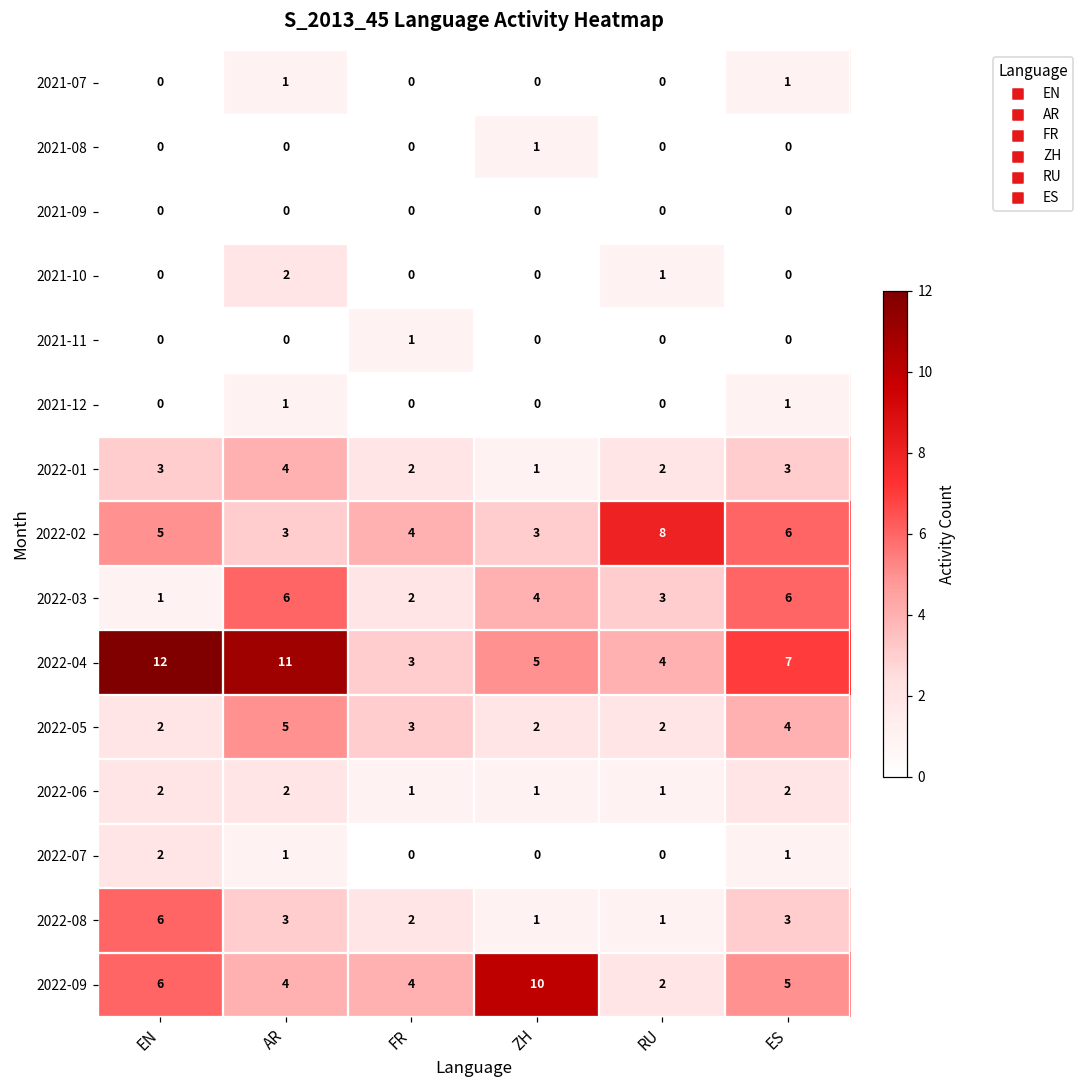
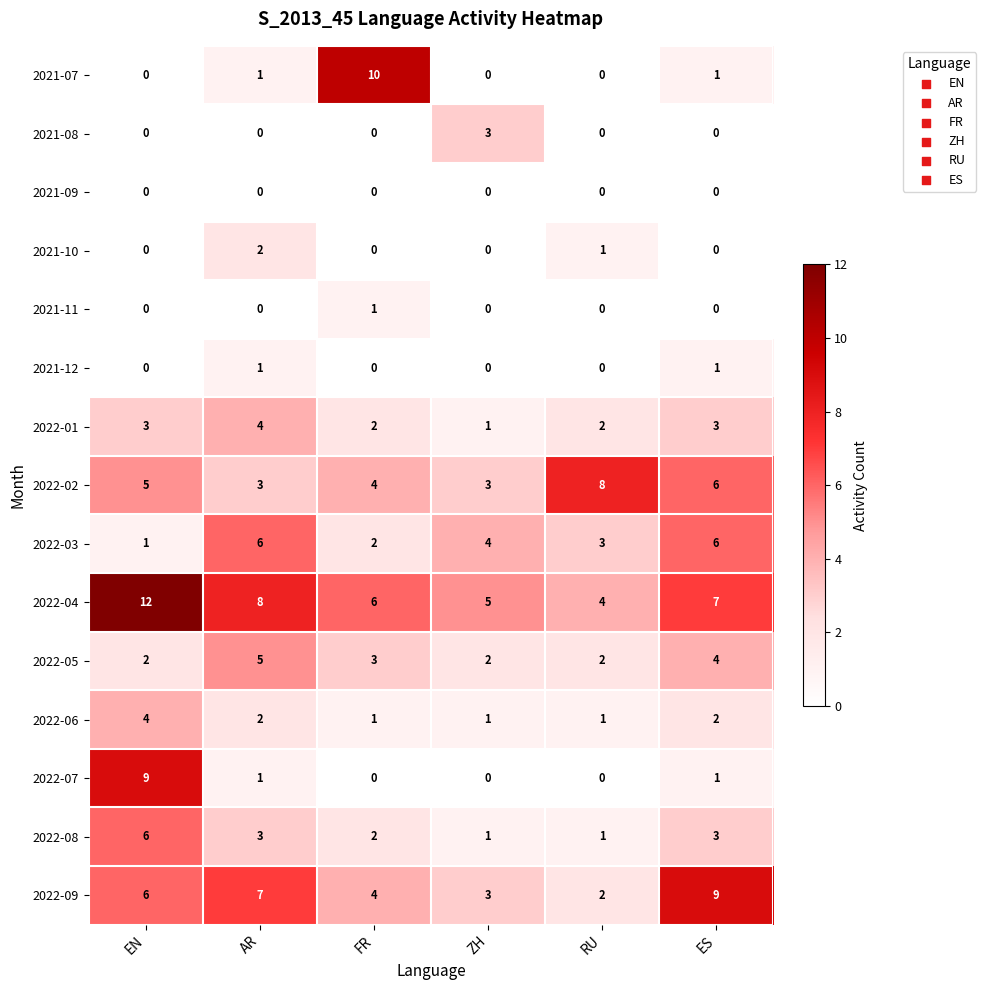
  {
    "2021-07": {
      "EN": 0,
      "AR": 1,
-     "FR": 0,
+     "FR": 10,
      "ZH": 0,
      "RU": 0,
      "ES": 1
    },
    "2021-08": {
      "EN": 0,
      "AR": 0,
      "FR": 0,
-     "ZH": 1,
+     "ZH": 3,
      "RU": 0,
      "ES": 0
    },
    "2021-09": {
      "EN": 0,
      "AR": 0,
      "FR": 0,
      "ZH": 0,
      "RU": 0,
      "ES": 0
    },
    "2021-10": {
      "EN": 0,
      "AR": 2,
      "FR": 0,
      "ZH": 0,
      "RU": 1,
      "ES": 0
    },
    "2021-11": {
      "EN": 0,
      "AR": 0,
      "FR": 1,
      "ZH": 0,
      "RU": 0,
      "ES": 0
    },
    "2021-12": {
      "EN": 0,
      "AR": 1,
      "FR": 0,
      "ZH": 0,
      "RU": 0,
      "ES": 1
    },
    "2022-01": {
      "EN": 3,
      "AR": 4,
      "FR": 2,
      "ZH": 1,
      "RU": 2,
      "ES": 3
    },
    "2022-02": {
      "EN": 5,
      "AR": 3,
      "FR": 4,
      "ZH": 3,
      "RU": 8,
      "ES": 6
    },
    "2022-03": {
      "EN": 1,
      "AR": 6,
      "FR": 2,
      "ZH": 4,
      "RU": 3,
      "ES": 6
    },
    "2022-04": {
      "EN": 12,
-     "AR": 11,
-     "FR": 3,
+     "AR": 8,
+     "FR": 6,
      "ZH": 5,
      "RU": 4,
      "ES": 7
    },
    "2022-05": {
      "EN": 2,
      "AR": 5,
      "FR": 3,
      "ZH": 2,
      "RU": 2,
      "ES": 4
    },
    "2022-06": {
-     "EN": 2,
+     "EN": 4,
      "AR": 2,
      "FR": 1,
      "ZH": 1,
      "RU": 1,
      "ES": 2
    },
    "2022-07": {
-     "EN": 2,
+     "EN": 9,
      "AR": 1,
      "FR": 0,
      "ZH": 0,
      "RU": 0,
      "ES": 1
    },
    "2022-08": {
      "EN": 6,
      "AR": 3,
      "FR": 2,
      "ZH": 1,
      "RU": 1,
      "ES": 3
    },
    "2022-09": {
      "EN": 6,
-     "AR": 4,
+     "AR": 7,
      "FR": 4,
-     "ZH": 10,
+     "ZH": 3,
      "RU": 2,
-     "ES": 5
+     "ES": 9
    }
  }
